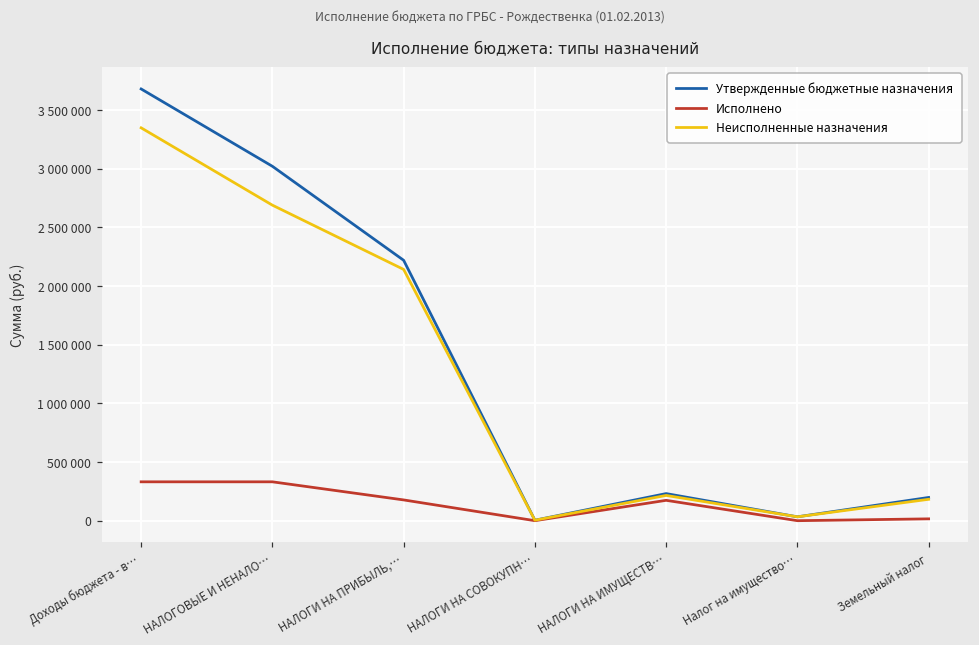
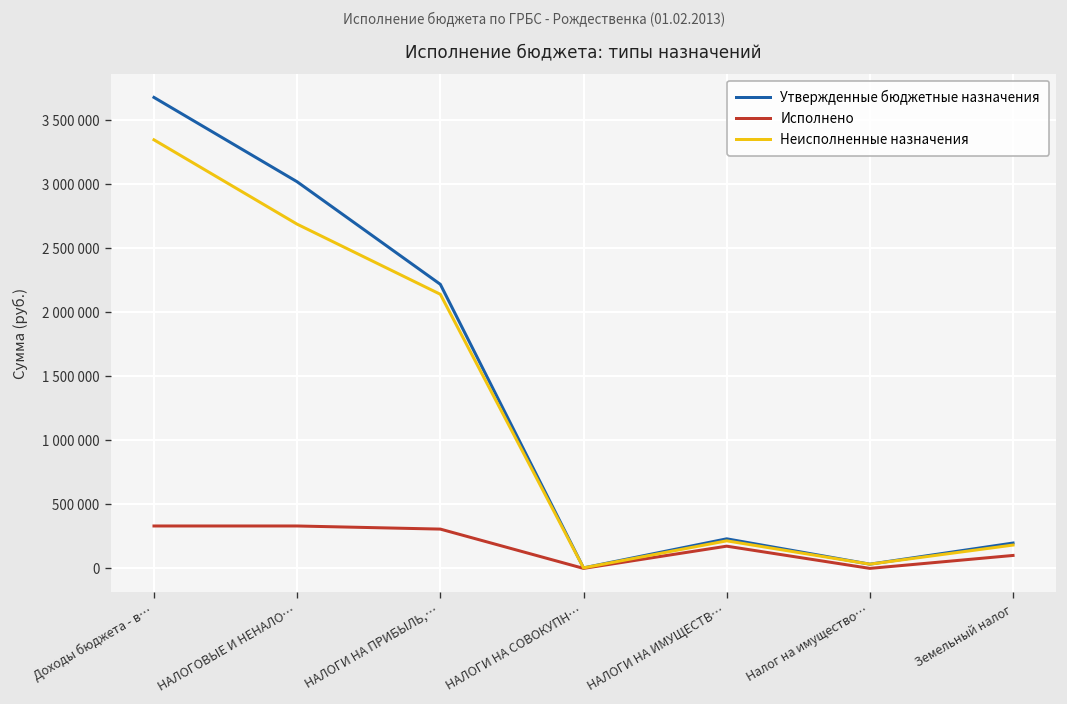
  {
    "Утвержденные бюджетные назначения": {
      "Доходы бюджета - в…": 3680000,
      "НАЛОГОВЫЕ И НЕНАЛО…": 3020000,
      "НАЛОГИ НА ПРИБЫЛЬ,…": 2220000
    },
    "Исполнено": {
      "Доходы бюджета - в…": 330000,
      "НАЛОГОВЫЕ И НЕНАЛО…": 330000,
-     "НАЛОГИ НА ПРИБЫЛЬ,…": 180000,
+     "НАЛОГИ НА ПРИБЫЛЬ,…": 310000,
      "НАЛОГИ НА ИМУЩЕСТВ…": 170000,
      "Налог на имущество…": 0,
-     "Земельный налог": 20000
+     "Земельный налог": 100000
    },
    "Неисполненные назначения": {
      "Доходы бюджета - в…": 3350000,
      "НАЛОГОВЫЕ И НЕНАЛО…": 2690000,
      "НАЛОГИ НА ПРИБЫЛЬ,…": 2140000
    }
  }
